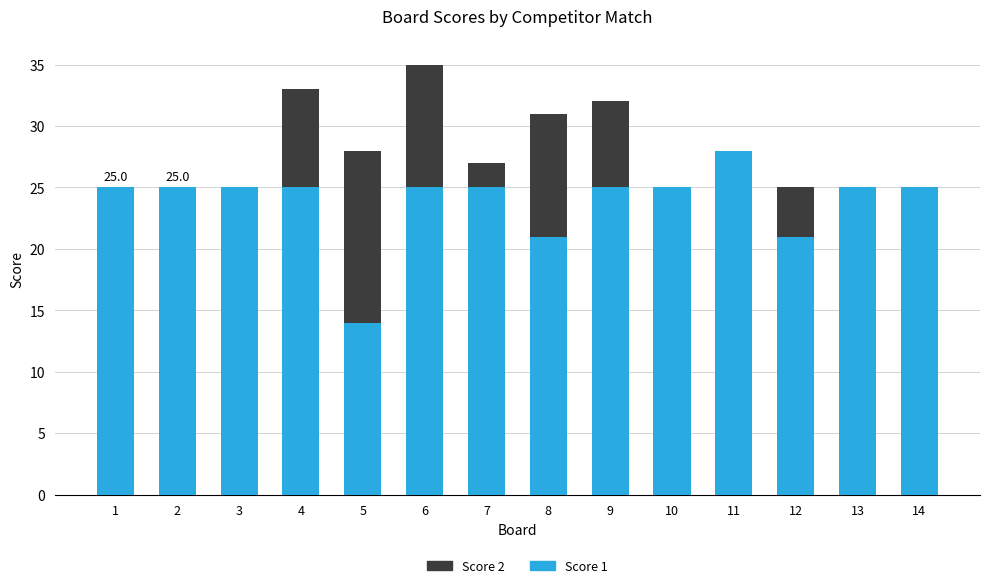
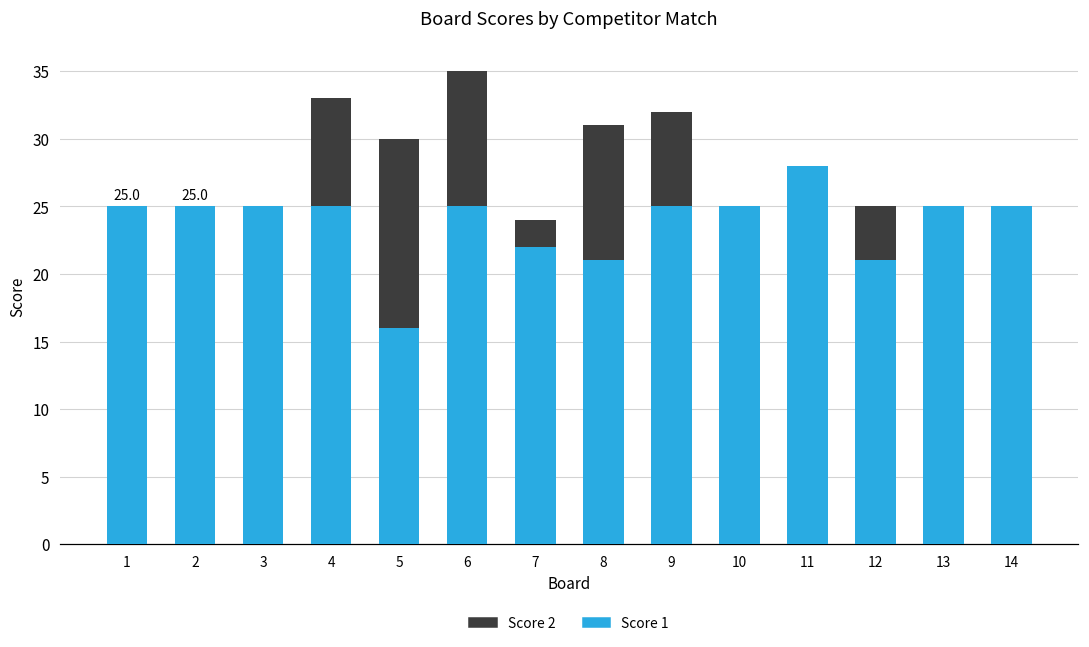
  {
    "Score 1": {
      "3": 25,
      "4": 25,
-     "5": 14,
+     "5": 16,
      "6": 25,
-     "7": 25,
+     "7": 22,
      "8": 21,
      "9": 25,
      "10": 25,
      "11": 28,
      "12": 21,
      "13": 25,
      "14": 25
    },
    "Score 2": {
      "3": 0,
      "4": 8,
      "5": 14,
      "6": 10,
      "7": 2,
      "8": 10,
      "9": 7,
      "10": 0,
      "11": 0,
      "12": 4,
      "13": 0,
      "14": 0
    }
  }
